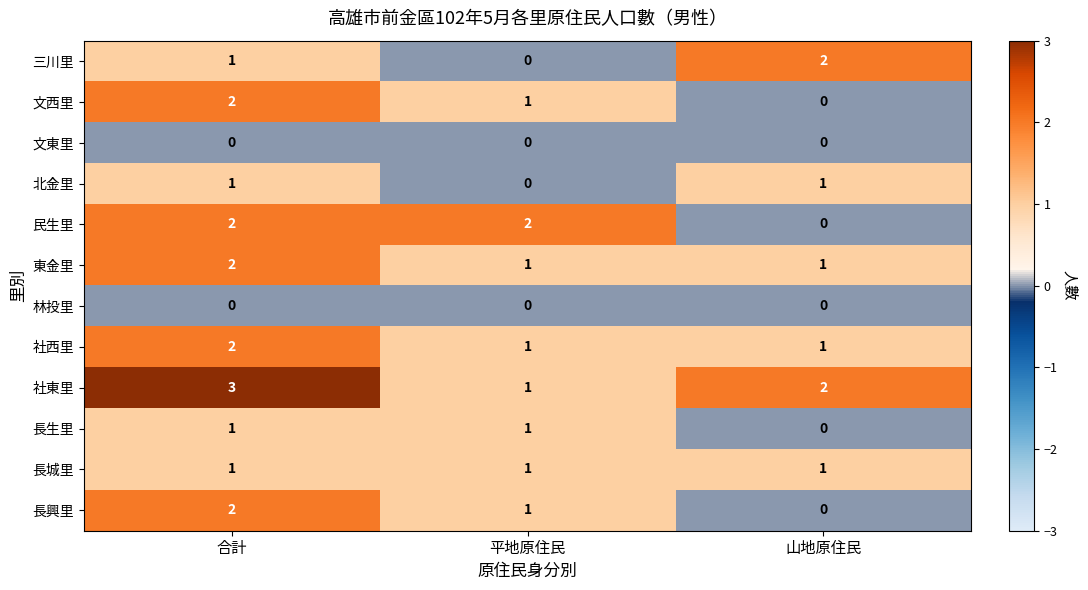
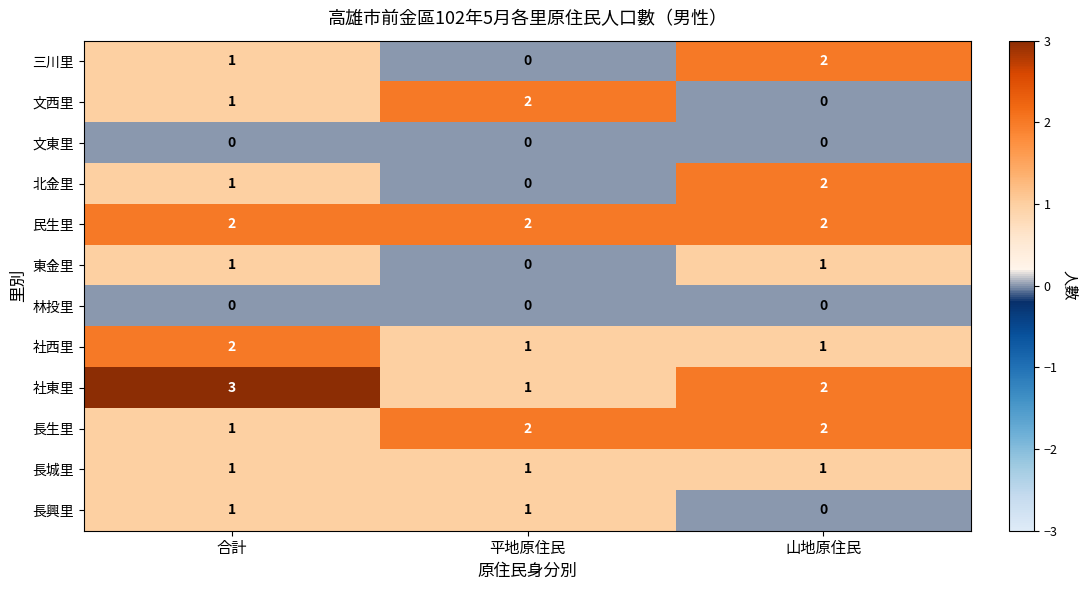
  {
    "三川里": {
      "合計": 1,
      "平地原住民": 0,
      "山地原住民": 2
    },
    "文西里": {
-     "合計": 2,
-     "平地原住民": 1,
+     "合計": 1,
+     "平地原住民": 2,
      "山地原住民": 0
    },
    "文東里": {
      "合計": 0,
      "平地原住民": 0,
      "山地原住民": 0
    },
    "北金里": {
      "合計": 1,
      "平地原住民": 0,
-     "山地原住民": 1
+     "山地原住民": 2
    },
    "民生里": {
      "合計": 2,
      "平地原住民": 2,
-     "山地原住民": 0
+     "山地原住民": 2
    },
    "東金里": {
-     "合計": 2,
-     "平地原住民": 1,
+     "合計": 1,
+     "平地原住民": 0,
      "山地原住民": 1
    },
    "林投里": {
      "合計": 0,
      "平地原住民": 0,
      "山地原住民": 0
    },
    "社西里": {
      "合計": 2,
      "平地原住民": 1,
      "山地原住民": 1
    },
    "社東里": {
      "合計": 3,
      "平地原住民": 1,
      "山地原住民": 2
    },
    "長生里": {
      "合計": 1,
-     "平地原住民": 1,
-     "山地原住民": 0
+     "平地原住民": 2,
+     "山地原住民": 2
    },
    "長城里": {
      "合計": 1,
      "平地原住民": 1,
      "山地原住民": 1
    },
    "長興里": {
-     "合計": 2,
+     "合計": 1,
      "平地原住民": 1,
      "山地原住民": 0
    }
  }
